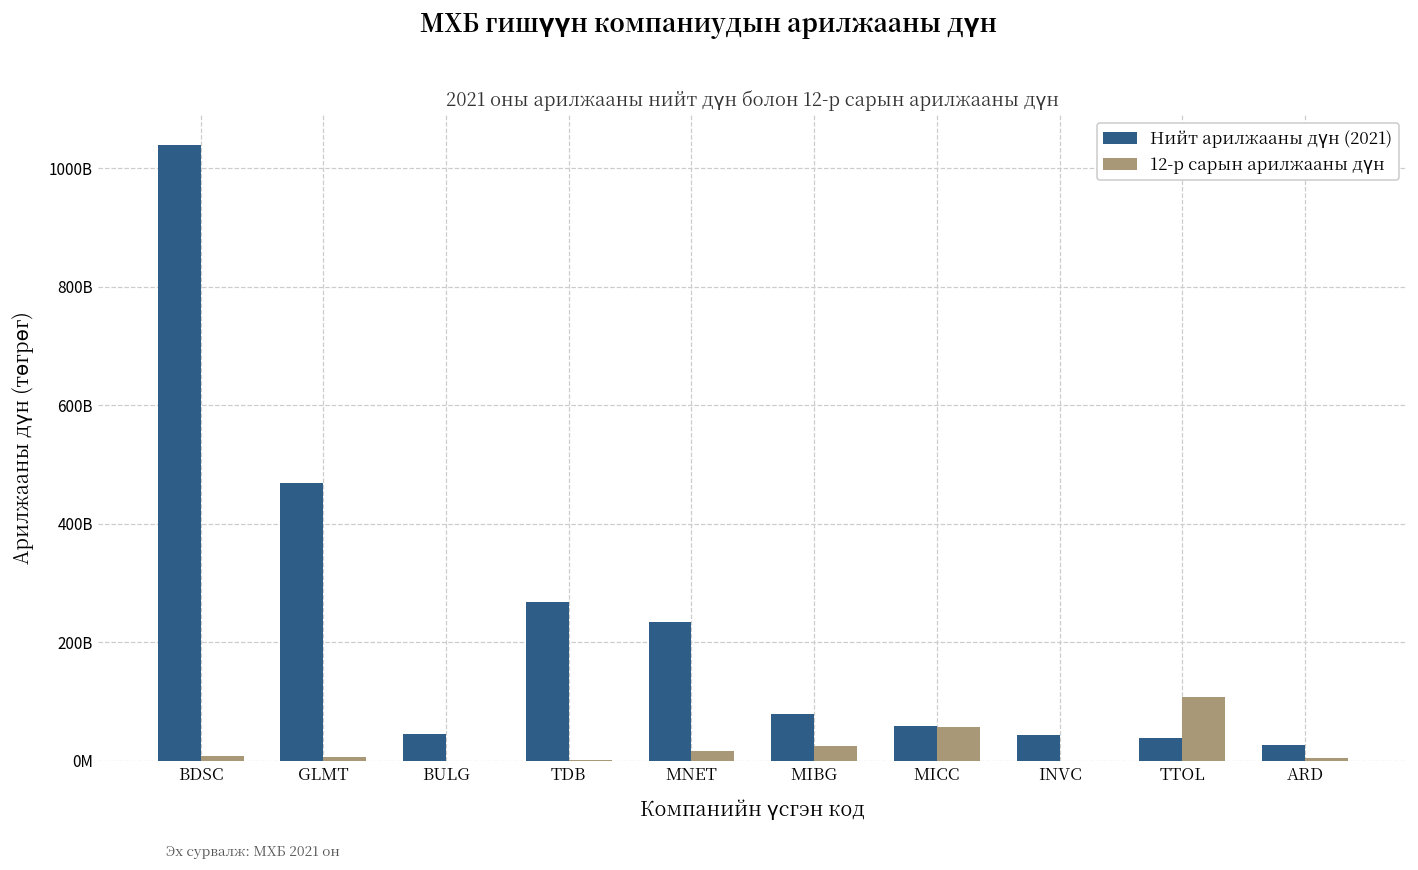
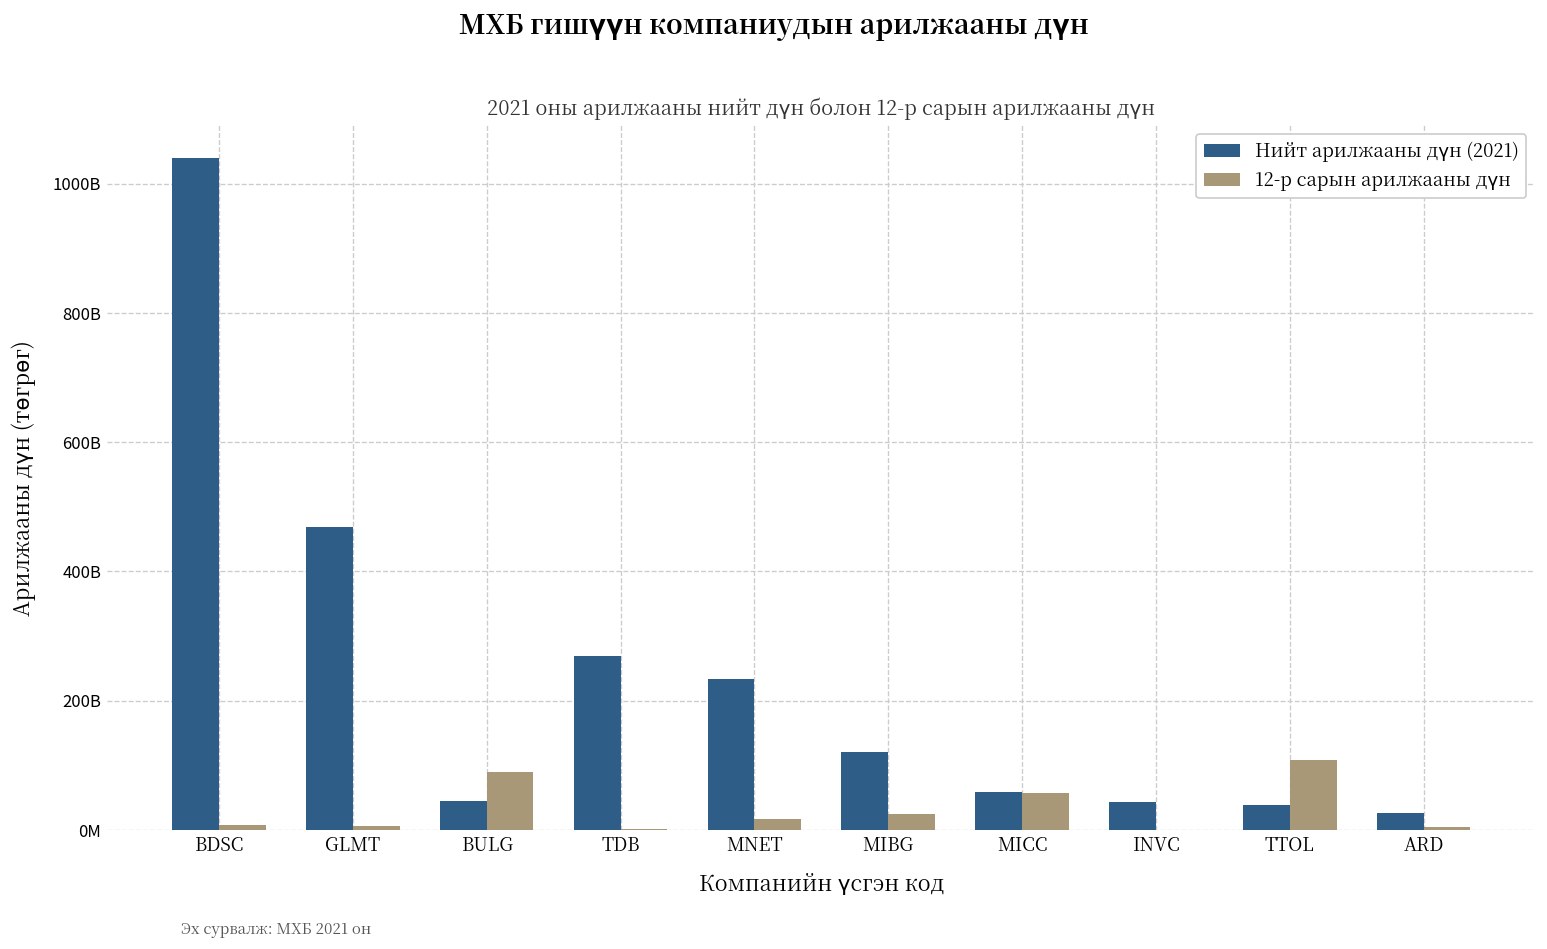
  {
    "Нийт арилжааны дүн (2021)": {
      "BDSC": 1040000000000,
      "GLMT": 470000000000,
      "BULG": 50000000000,
      "TDB": 270000000000,
      "MNET": 230000000000,
-     "MIBG": 80000000000,
+     "MIBG": 120000000000,
      "MICC": 60000000000,
      "INVC": 40000000000,
      "TTOL": 40000000000,
      "ARD": 30000000000
    },
    "12-р сарын арилжааны дүн": {
      "BDSC": 10000000000,
      "GLMT": 10000000000,
-     "BULG": 0,
+     "BULG": 90000000000,
      "MNET": 20000000000,
      "MIBG": 30000000000,
      "MICC": 60000000000,
      "TTOL": 110000000000
    }
  }
